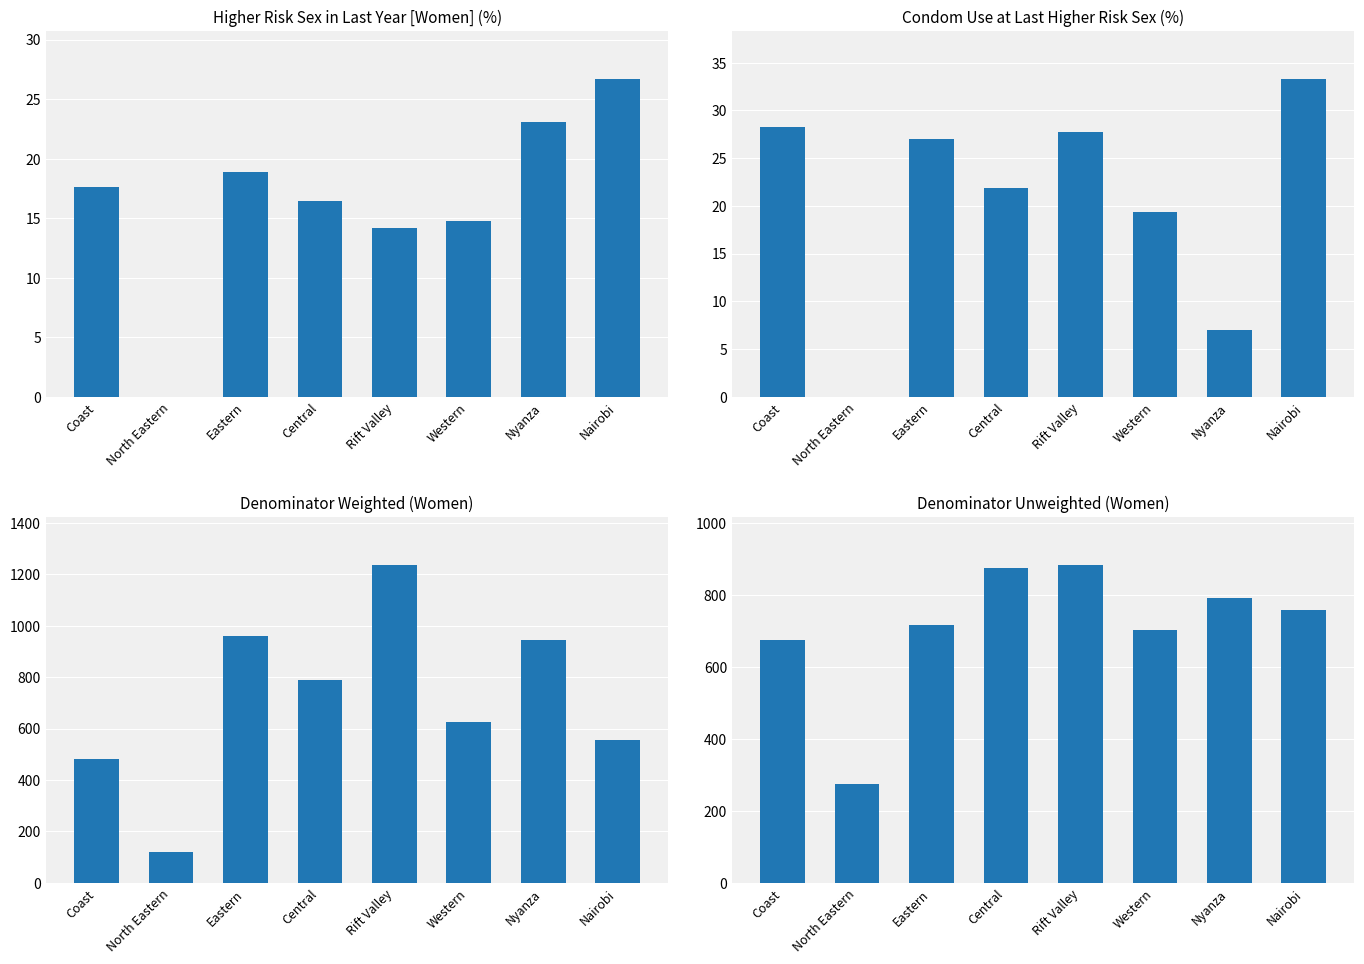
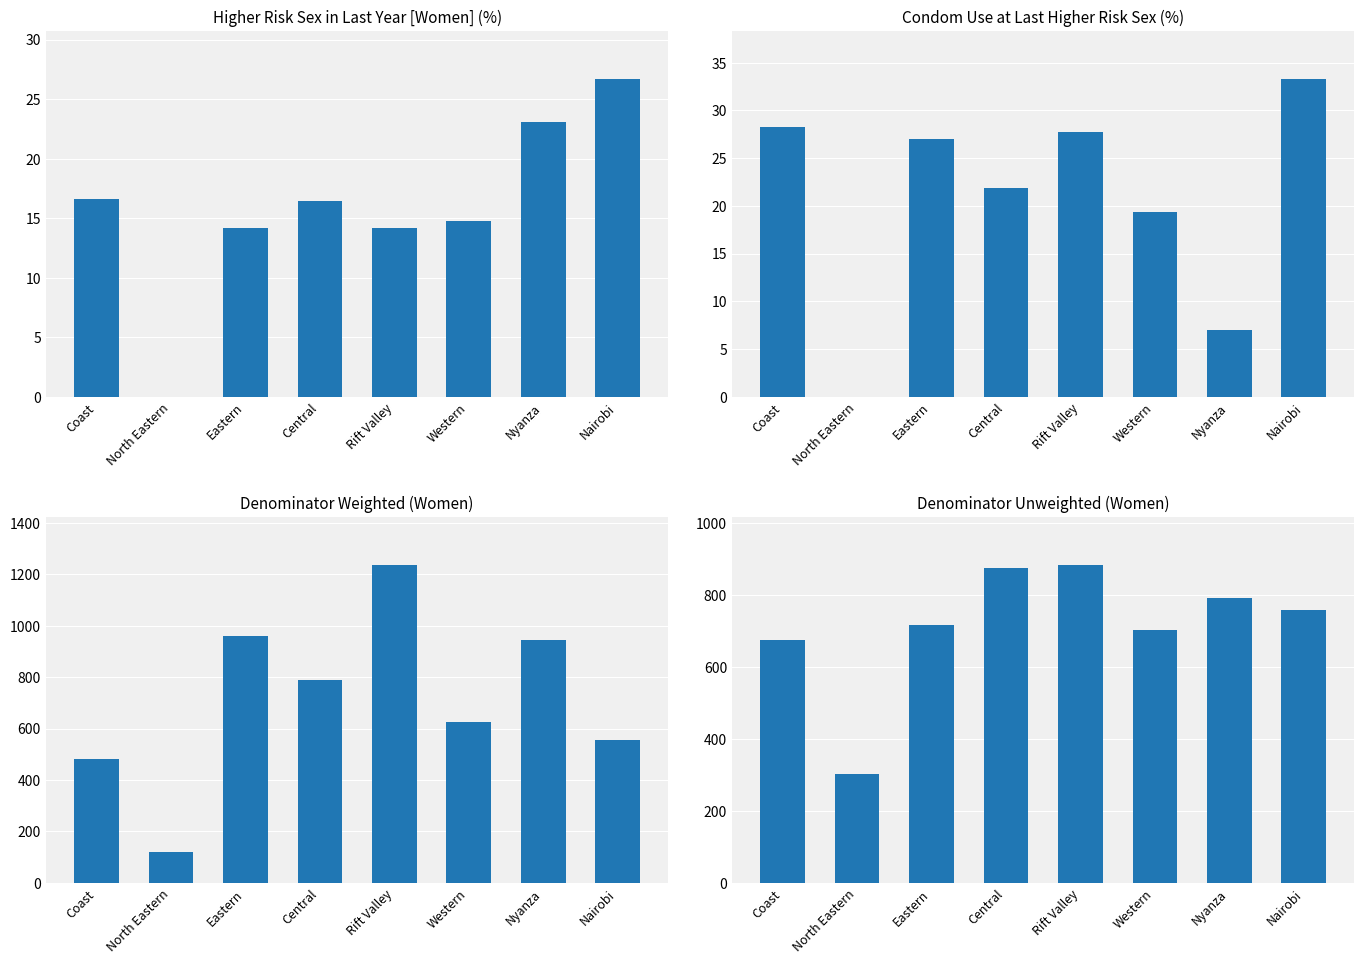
  {
    "Higher Risk Sex in Last Year [Women] (%)": {
-     "Coast": 17.6,
+     "Coast": 16.6,
      "North Eastern": 0.0,
-     "Eastern": 18.9,
+     "Eastern": 14.2,
      "Central": 16.4,
      "Rift Valley": 14.2,
      "Western": 14.8,
      "Nyanza": 23.1,
      "Nairobi": 26.7
    },
    "Condom Use at Last Higher Risk Sex (%)": {
      "Coast": 28,
      "North Eastern": 0,
      "Eastern": 27,
      "Central": 22,
      "Rift Valley": 28,
      "Western": 19,
      "Nyanza": 7,
      "Nairobi": 33
    },
    "Denominator Weighted (Women)": {
      "Coast": 480,
      "North Eastern": 120,
      "Eastern": 960,
      "Central": 790,
      "Rift Valley": 1240,
      "Western": 630,
      "Nyanza": 950,
      "Nairobi": 550
    },
    "Denominator Unweighted (Women)": {
      "Coast": 670,
-     "North Eastern": 280,
+     "North Eastern": 300,
      "Eastern": 720,
      "Central": 880,
      "Rift Valley": 880,
      "Western": 700,
      "Nyanza": 790,
      "Nairobi": 760
    }
  }
